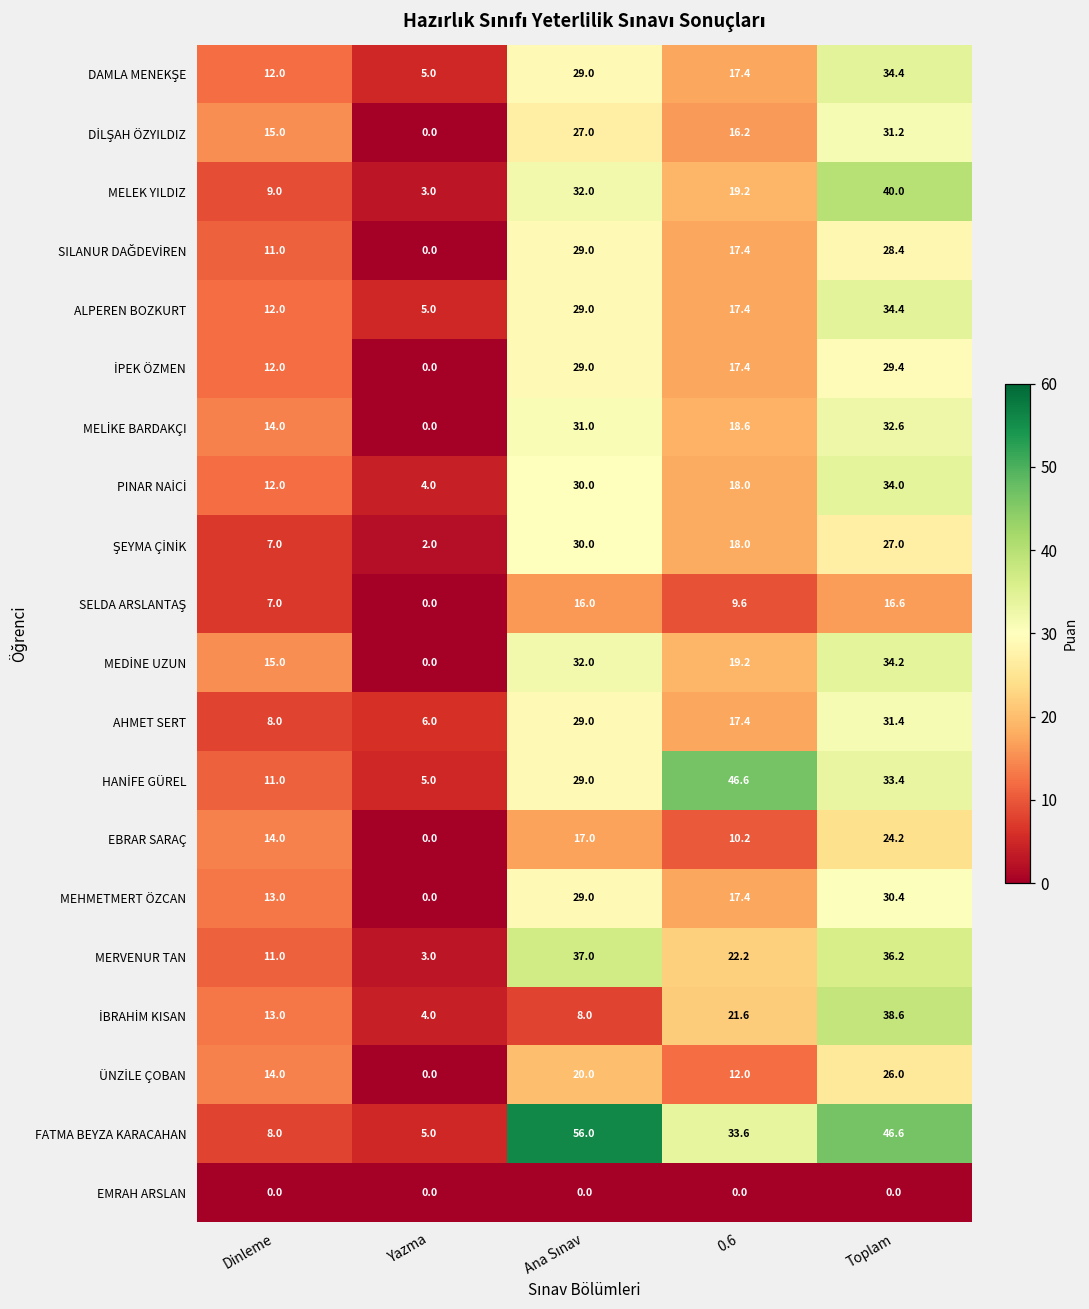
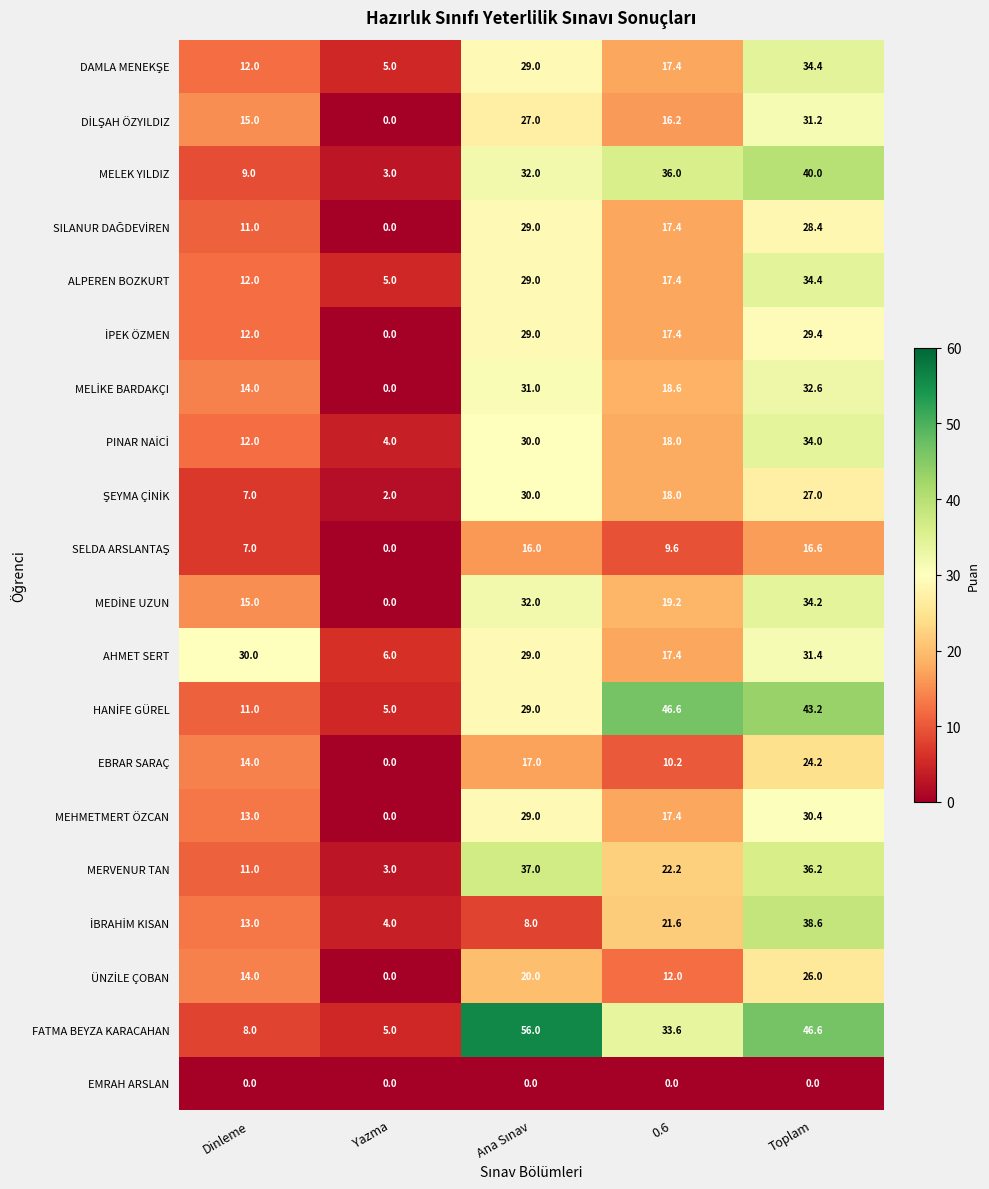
  {
    "DAMLA MENEKŞE": {
      "Dinleme": 12.0,
      "Yazma": 5.0,
      "Ana Sınav": 29.0,
      "0.6": 17.4,
      "Toplam": 34.4
    },
    "DİLŞAH ÖZYILDIZ": {
      "Dinleme": 15.0,
      "Yazma": 0.0,
      "Ana Sınav": 27.0,
      "0.6": 16.2,
      "Toplam": 31.2
    },
    "MELEK YILDIZ": {
      "Dinleme": 9.0,
      "Yazma": 3.0,
      "Ana Sınav": 32.0,
-     "0.6": 19.2,
+     "0.6": 36.0,
      "Toplam": 40.0
    },
    "SILANUR DAĞDEVİREN": {
      "Dinleme": 11.0,
      "Yazma": 0.0,
      "Ana Sınav": 29.0,
      "0.6": 17.4,
      "Toplam": 28.4
    },
    "ALPEREN BOZKURT": {
      "Dinleme": 12.0,
      "Yazma": 5.0,
      "Ana Sınav": 29.0,
      "0.6": 17.4,
      "Toplam": 34.4
    },
    "İPEK ÖZMEN": {
      "Dinleme": 12.0,
      "Yazma": 0.0,
      "Ana Sınav": 29.0,
      "0.6": 17.4,
      "Toplam": 29.4
    },
    "MELİKE BARDAKÇI": {
      "Dinleme": 14.0,
      "Yazma": 0.0,
      "Ana Sınav": 31.0,
      "0.6": 18.6,
      "Toplam": 32.6
    },
    "PINAR NAİCİ": {
      "Dinleme": 12.0,
      "Yazma": 4.0,
      "Ana Sınav": 30.0,
      "0.6": 18.0,
      "Toplam": 34.0
    },
    "ŞEYMA ÇİNİK": {
      "Dinleme": 7.0,
      "Yazma": 2.0,
      "Ana Sınav": 30.0,
      "0.6": 18.0,
      "Toplam": 27.0
    },
    "SELDA ARSLANTAŞ": {
      "Dinleme": 7.0,
      "Yazma": 0.0,
      "Ana Sınav": 16.0,
      "0.6": 9.6,
      "Toplam": 16.6
    },
    "MEDİNE UZUN": {
      "Dinleme": 15.0,
      "Yazma": 0.0,
      "Ana Sınav": 32.0,
      "0.6": 19.2,
      "Toplam": 34.2
    },
    "AHMET SERT": {
-     "Dinleme": 8.0,
+     "Dinleme": 30.0,
      "Yazma": 6.0,
      "Ana Sınav": 29.0,
      "0.6": 17.4,
      "Toplam": 31.4
    },
    "HANİFE GÜREL": {
      "Dinleme": 11.0,
      "Yazma": 5.0,
      "Ana Sınav": 29.0,
      "0.6": 46.6,
-     "Toplam": 33.4
+     "Toplam": 43.2
    },
    "EBRAR SARAÇ": {
      "Dinleme": 14.0,
      "Yazma": 0.0,
      "Ana Sınav": 17.0,
      "0.6": 10.2,
      "Toplam": 24.2
    },
    "MEHMETMERT ÖZCAN": {
      "Dinleme": 13.0,
      "Yazma": 0.0,
      "Ana Sınav": 29.0,
      "0.6": 17.4,
      "Toplam": 30.4
    },
    "MERVENUR TAN": {
      "Dinleme": 11.0,
      "Yazma": 3.0,
      "Ana Sınav": 37.0,
      "0.6": 22.2,
      "Toplam": 36.2
    },
    "İBRAHİM KISAN": {
      "Dinleme": 13.0,
      "Yazma": 4.0,
      "Ana Sınav": 8.0,
      "0.6": 21.6,
      "Toplam": 38.6
    },
    "ÜNZİLE ÇOBAN": {
      "Dinleme": 14.0,
      "Yazma": 0.0,
      "Ana Sınav": 20.0,
      "0.6": 12.0,
      "Toplam": 26.0
    },
    "FATMA BEYZA KARACAHAN": {
      "Dinleme": 8.0,
      "Yazma": 5.0,
      "Ana Sınav": 56.0,
      "0.6": 33.6,
      "Toplam": 46.6
    },
    "EMRAH ARSLAN": {
      "Dinleme": 0.0,
      "Yazma": 0.0,
      "Ana Sınav": 0.0,
      "0.6": 0.0,
      "Toplam": 0.0
    }
  }
